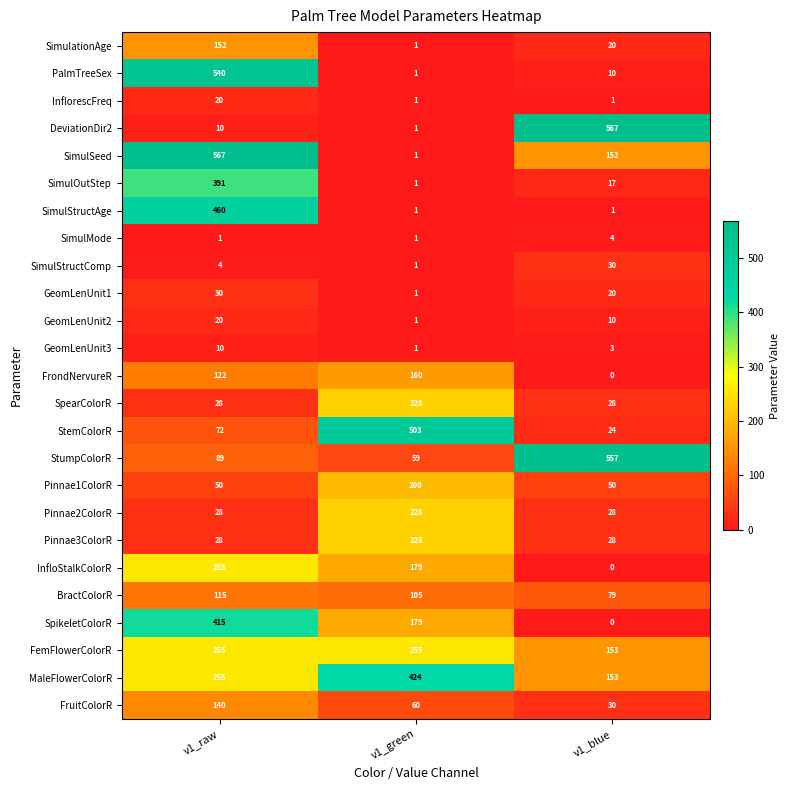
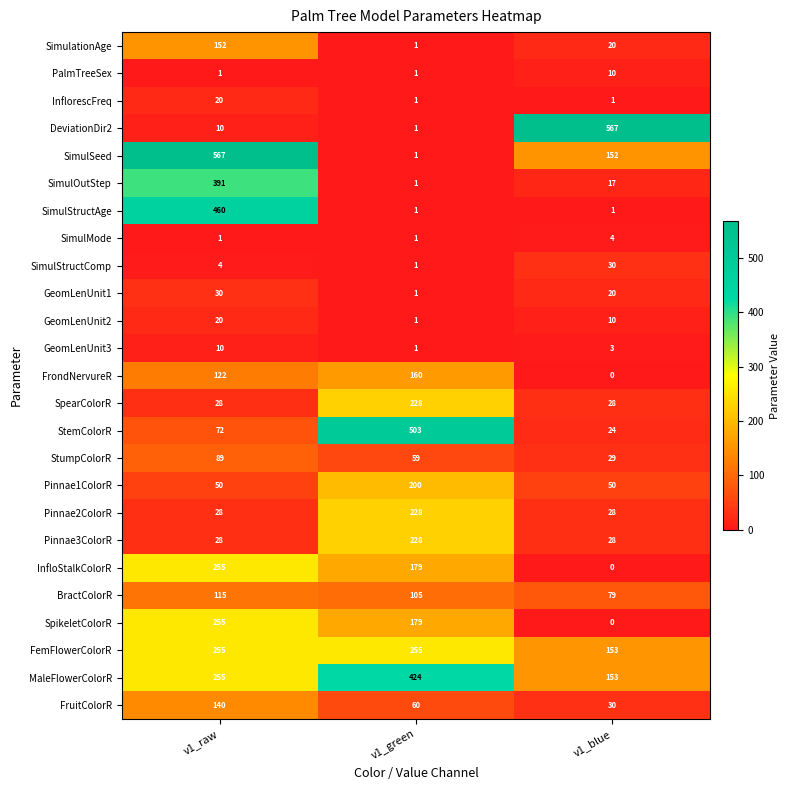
  {
    "SimulationAge": {
      "v1_raw": 152,
      "v1_green": 1,
      "v1_blue": 20
    },
    "PalmTreeSex": {
-     "v1_raw": 540,
+     "v1_raw": 1,
      "v1_green": 1,
      "v1_blue": 10
    },
    "InflorescFreq": {
      "v1_raw": 20,
      "v1_green": 1,
      "v1_blue": 1
    },
    "DeviationDir2": {
      "v1_raw": 10,
      "v1_green": 1,
      "v1_blue": 567
    },
    "SimulSeed": {
      "v1_raw": 567,
      "v1_green": 1,
      "v1_blue": 152
    },
    "SimulOutStep": {
      "v1_raw": 391,
      "v1_green": 1,
      "v1_blue": 17
    },
    "SimulStructAge": {
      "v1_raw": 460,
      "v1_green": 1,
      "v1_blue": 1
    },
    "SimulMode": {
      "v1_raw": 1,
      "v1_green": 1,
      "v1_blue": 4
    },
    "SimulStructComp": {
      "v1_raw": 4,
      "v1_green": 1,
      "v1_blue": 30
    },
    "GeomLenUnit1": {
      "v1_raw": 30,
      "v1_green": 1,
      "v1_blue": 20
    },
    "GeomLenUnit2": {
      "v1_raw": 20,
      "v1_green": 1,
      "v1_blue": 10
    },
    "GeomLenUnit3": {
      "v1_raw": 10,
      "v1_green": 1,
      "v1_blue": 3
    },
    "FrondNervureR": {
      "v1_raw": 122,
      "v1_green": 160,
      "v1_blue": 0
    },
    "SpearColorR": {
      "v1_raw": 28,
      "v1_green": 228,
      "v1_blue": 28
    },
    "StemColorR": {
      "v1_raw": 72,
      "v1_green": 503,
      "v1_blue": 24
    },
    "StumpColorR": {
      "v1_raw": 89,
      "v1_green": 59,
-     "v1_blue": 557
+     "v1_blue": 29
    },
    "Pinnae1ColorR": {
      "v1_raw": 50,
      "v1_green": 200,
      "v1_blue": 50
    },
    "Pinnae2ColorR": {
      "v1_raw": 28,
      "v1_green": 228,
      "v1_blue": 28
    },
    "Pinnae3ColorR": {
      "v1_raw": 28,
      "v1_green": 228,
      "v1_blue": 28
    },
    "InfloStalkColorR": {
      "v1_raw": 255,
      "v1_green": 179,
      "v1_blue": 0
    },
    "BractColorR": {
      "v1_raw": 115,
      "v1_green": 105,
      "v1_blue": 79
    },
    "SpikeletColorR": {
-     "v1_raw": 415,
+     "v1_raw": 255,
      "v1_green": 179,
      "v1_blue": 0
    },
    "FemFlowerColorR": {
      "v1_raw": 255,
      "v1_green": 255,
      "v1_blue": 153
    },
    "MaleFlowerColorR": {
      "v1_raw": 255,
      "v1_green": 424,
      "v1_blue": 153
    },
    "FruitColorR": {
      "v1_raw": 140,
      "v1_green": 60,
      "v1_blue": 30
    }
  }
